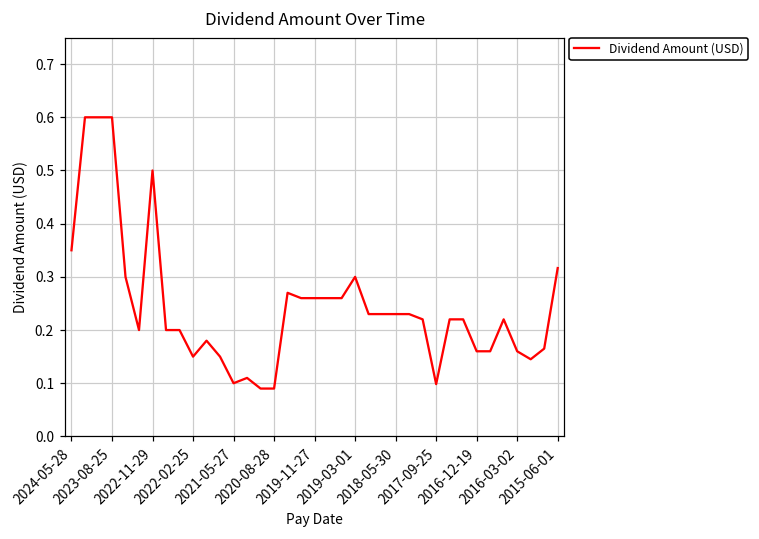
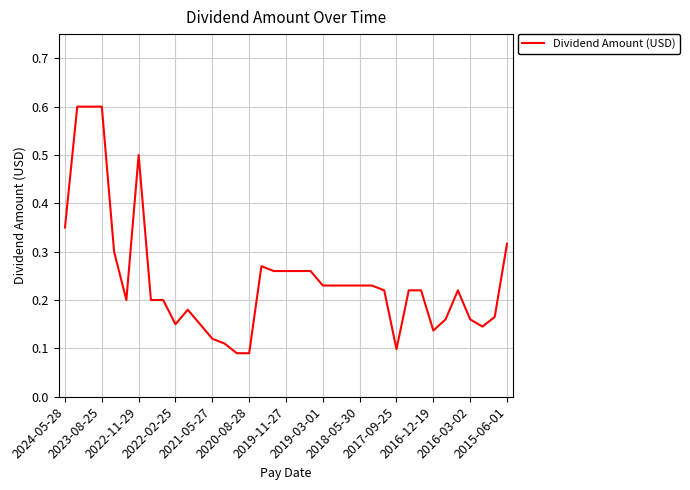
  {
    "2024-05-28": 0.35,
    "2023-08-25": 0.60,
    "2022-11-29": 0.50,
    "2022-02-25": 0.15,
-   "2021-05-27": 0.10,
+   "2021-05-27": 0.12,
    "2020-08-28": 0.09,
    "2019-11-27": 0.26,
-   "2019-03-01": 0.30,
+   "2019-03-01": 0.23,
    "2018-05-30": 0.23,
    "2017-09-25": 0.10,
-   "2016-12-19": 0.16,
+   "2016-12-19": 0.14,
    "2016-03-02": 0.16,
    "2015-06-01": 0.32
  }
